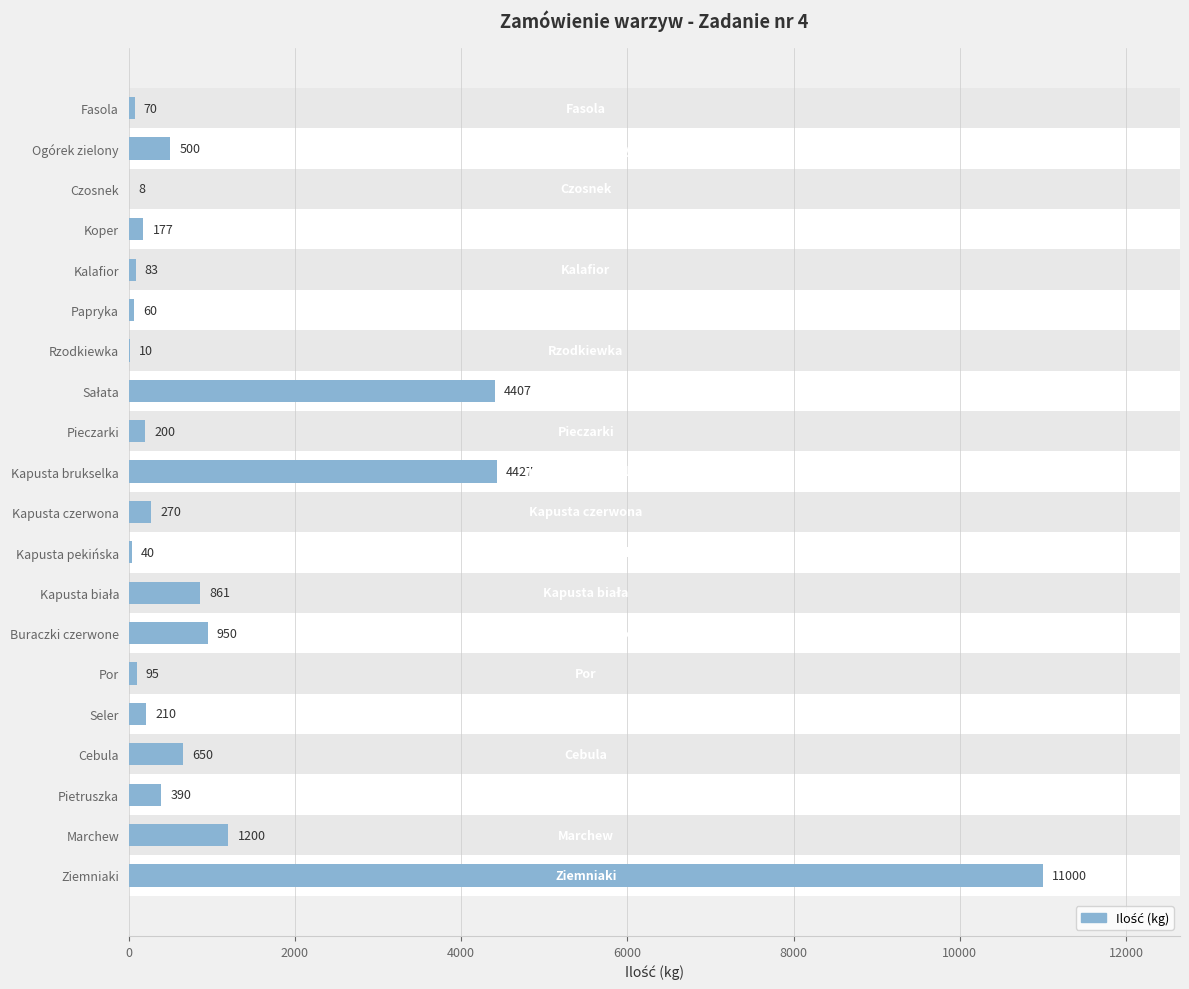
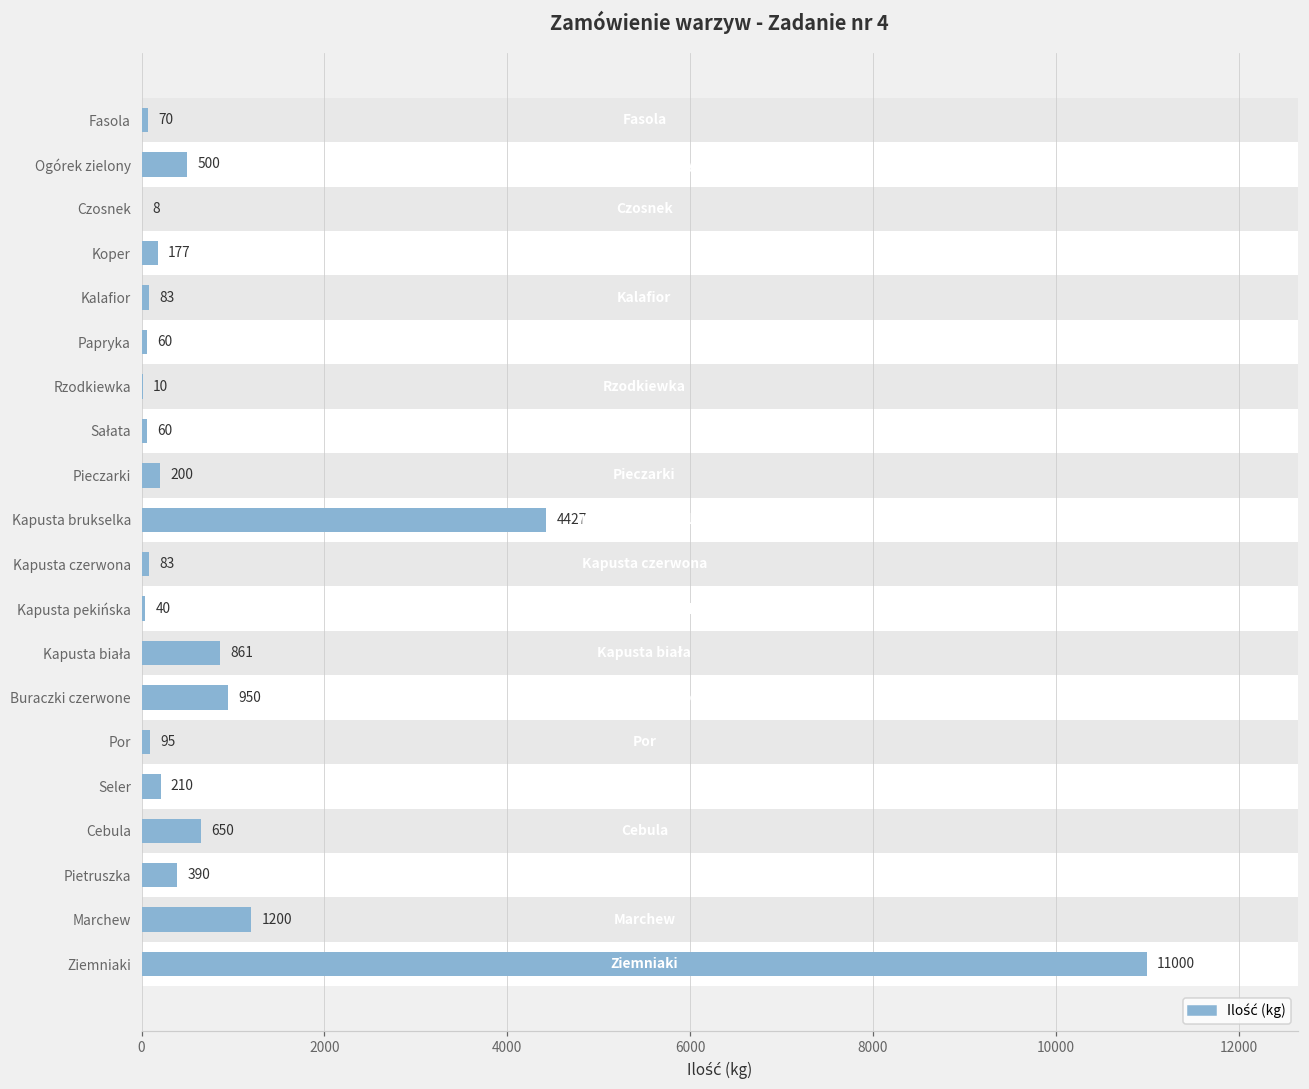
  {
    "Fasola": 70,
    "Ogórek zielony": 500,
    "Czosnek": 8,
    "Koper": 177,
    "Kalafior": 83,
    "Papryka": 60,
    "Rzodkiewka": 10,
-   "Sałata": 4407,
+   "Sałata": 60,
    "Pieczarki": 200,
-   "Kapusta czerwona": 270,
+   "Kapusta czerwona": 83,
    "Kapusta pekińska": 40,
    "Kapusta biała": 861,
    "Buraczki czerwone": 950,
    "Por": 95,
    "Seler": 210,
    "Cebula": 650,
    "Pietruszka": 390,
    "Marchew": 1200,
    "Ziemniaki": 11000
  }
